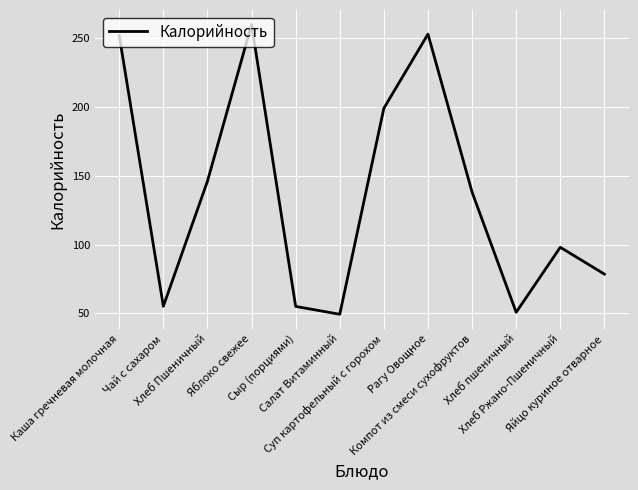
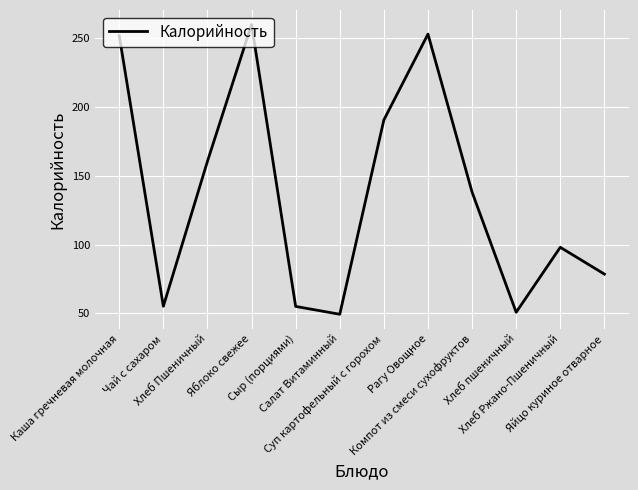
  {
    "Чай с сахаром": 55,
-   "Хлеб Пшеничный": 146,
+   "Хлеб Пшеничный": 161,
    "Сыр (порциями)": 55,
    "Салат Витаминный": 49,
-   "Суп картофельный с горохом": 199,
+   "Суп картофельный с горохом": 191,
    "Рагу Овощное": 253,
    "Компот из смеси сухофруктов": 138,
    "Хлеб пшеничный": 51,
    "Хлеб Ржано-Пшеничный": 98,
    "Яйцо куриное отварное": 79
  }
